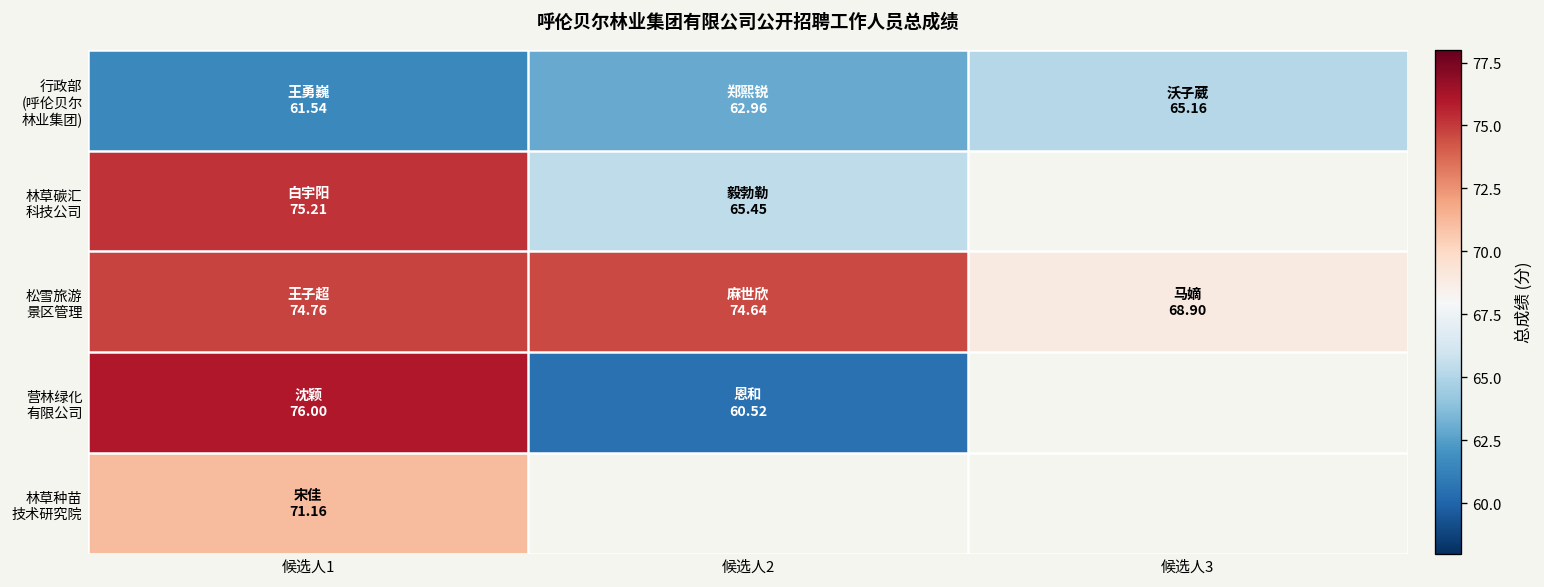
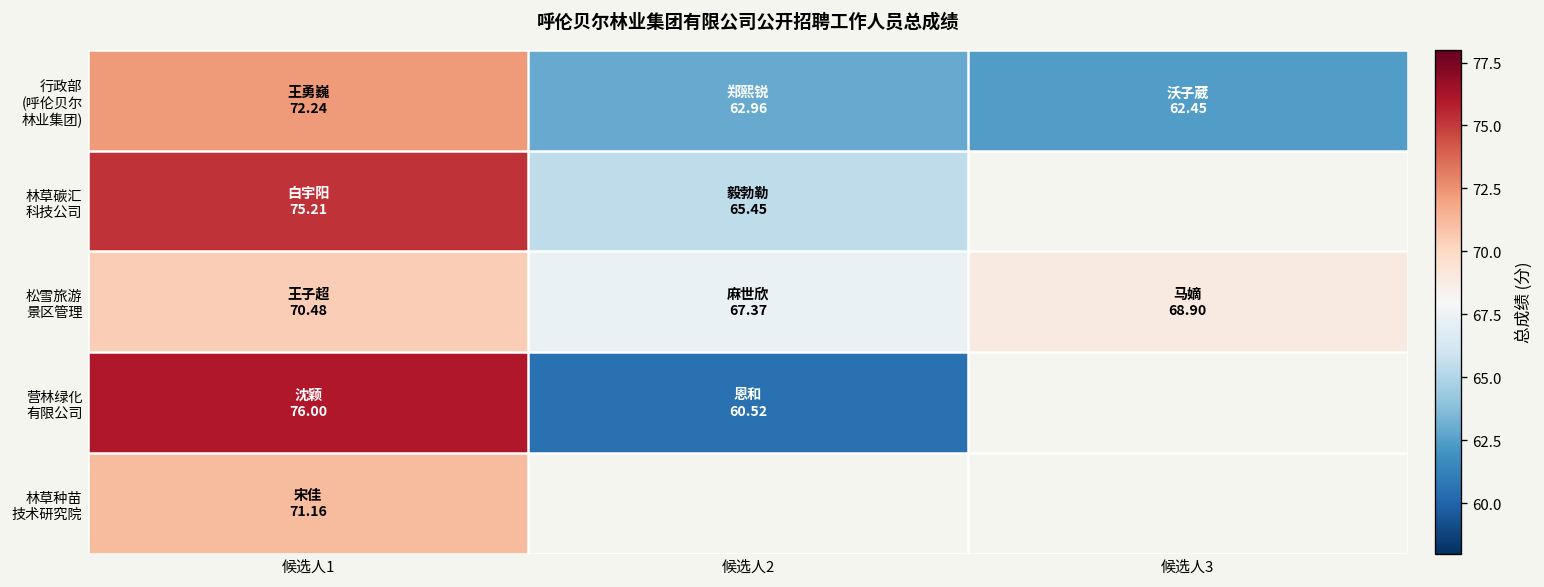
  {
    "行政部 (呼伦贝尔 林业集团)": {
-     "候选人1": 61.54,
+     "候选人1": 72.24,
      "候选人2": 62.96,
-     "候选人3": 65.16
+     "候选人3": 62.45
    },
    "林草碳汇 科技公司": {
      "候选人1": 75.21,
      "候选人2": 65.45
    },
    "松雪旅游 景区管理": {
-     "候选人1": 74.76,
-     "候选人2": 74.64,
+     "候选人1": 70.48,
+     "候选人2": 67.37,
      "候选人3": 68.90
    },
    "营林绿化 有限公司": {
      "候选人1": 76.00,
      "候选人2": 60.52
    },
    "林草种苗 技术研究院": {
      "候选人1": 71.16
    }
  }
